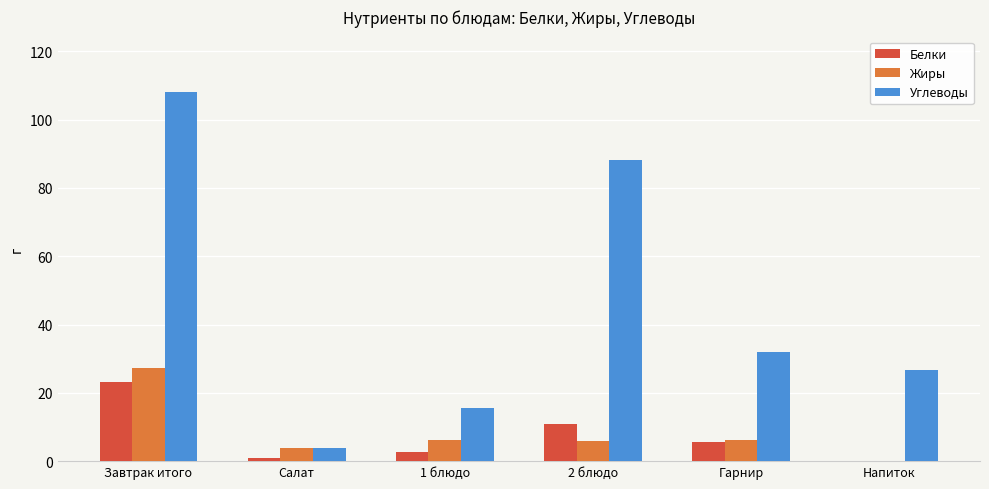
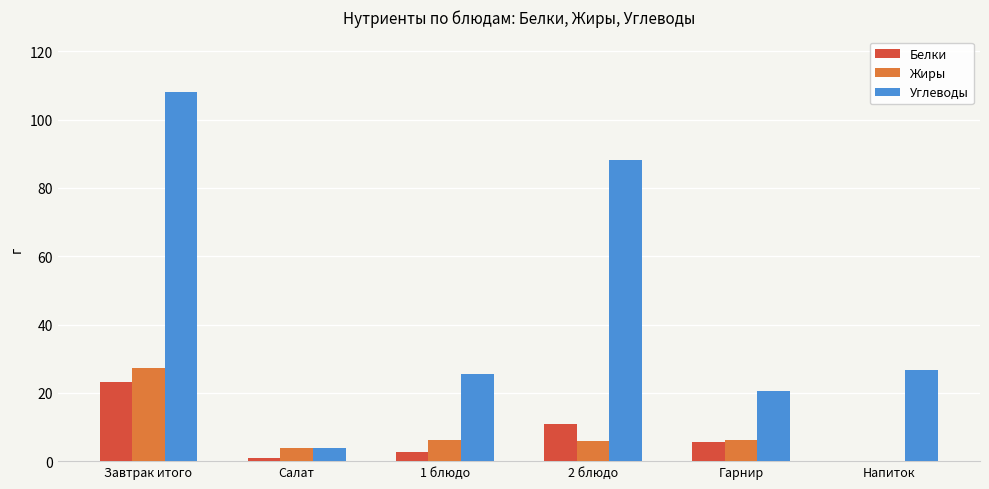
  {
    "Углеводы": {
      "Завтрак итого": 108,
      "Салат": 4,
-     "1 блюдо": 16,
+     "1 блюдо": 25,
      "2 блюдо": 88,
-     "Гарнир": 32,
+     "Гарнир": 21,
      "Напиток": 27
    }
  }
